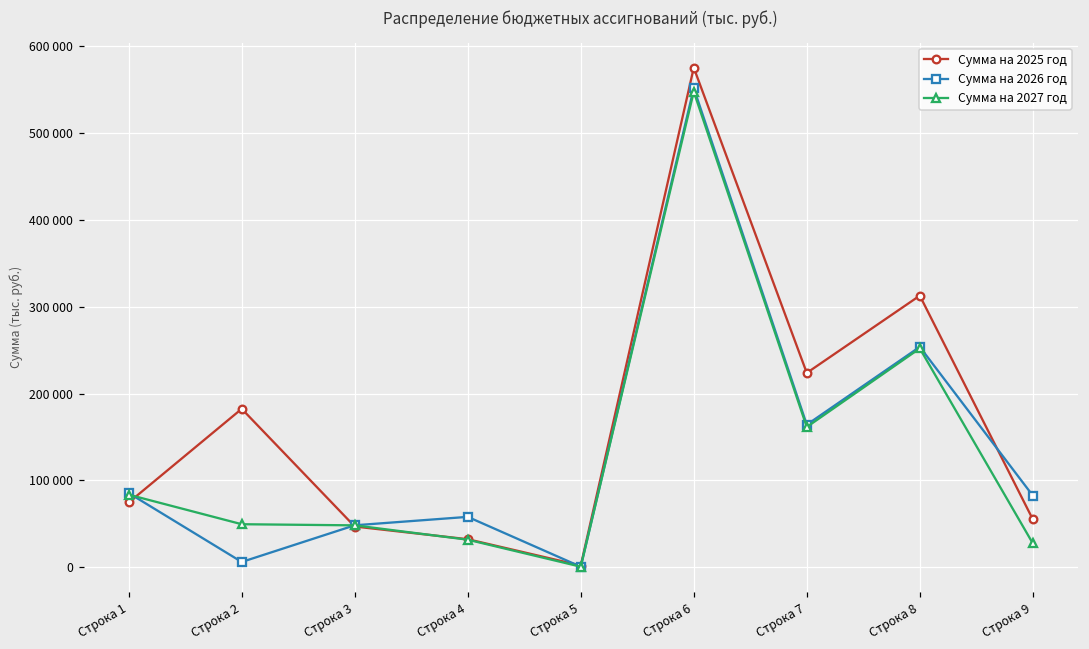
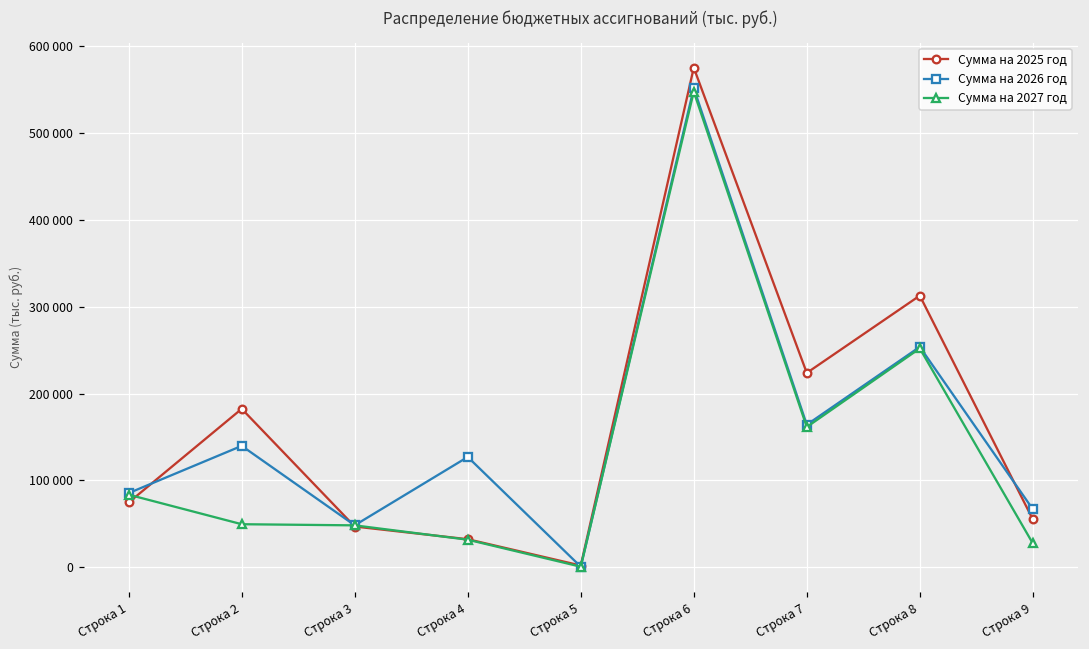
  {
    "Сумма на 2025 год": {
      "Строка 1": 70000,
      "Строка 2": 180000,
      "Строка 6": 570000,
      "Строка 7": 220000,
      "Строка 8": 310000,
      "Строка 9": 60000
    },
    "Сумма на 2026 год": {
-     "Строка 2": 10000,
-     "Строка 4": 60000,
+     "Строка 2": 140000,
+     "Строка 4": 130000,
      "Строка 6": 550000,
-     "Строка 9": 80000
+     "Строка 9": 70000
    },
    "Сумма на 2027 год": {
      "Строка 2": 50000,
      "Строка 6": 550000,
      "Строка 9": 30000
    }
  }
